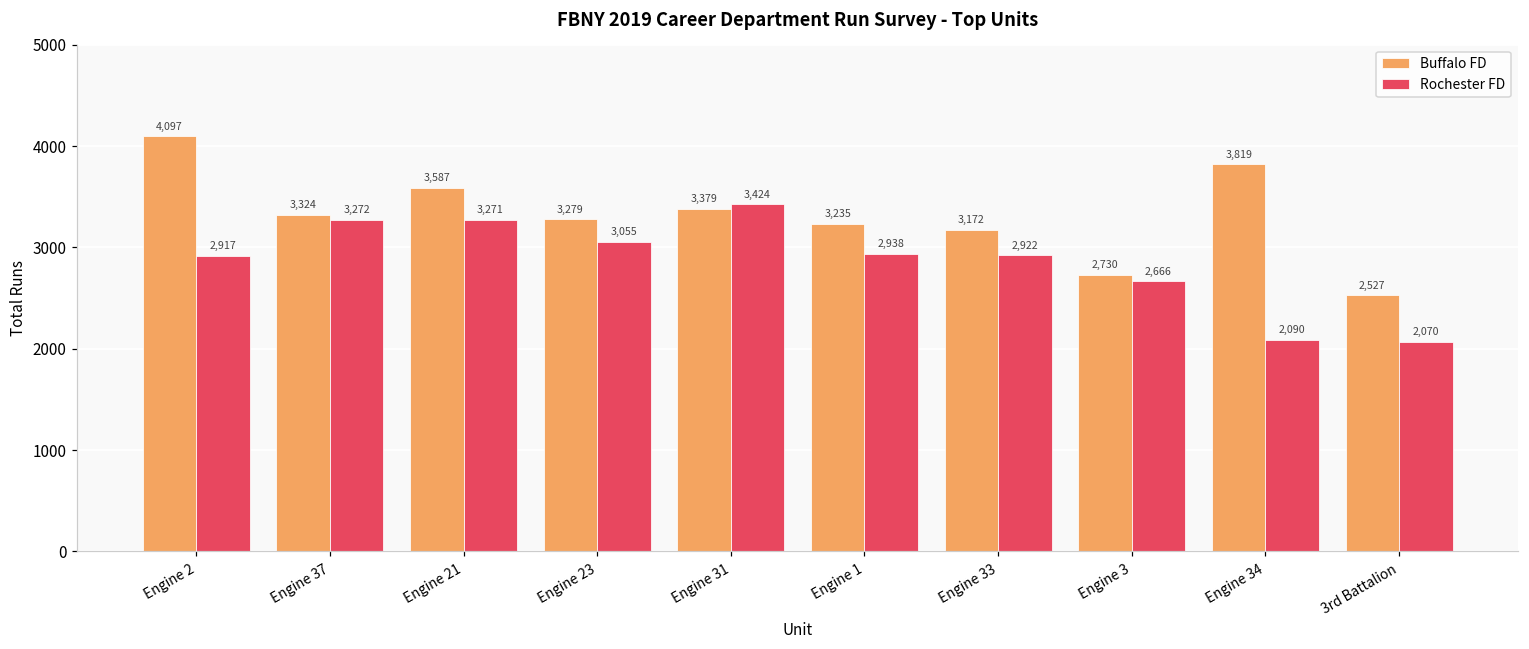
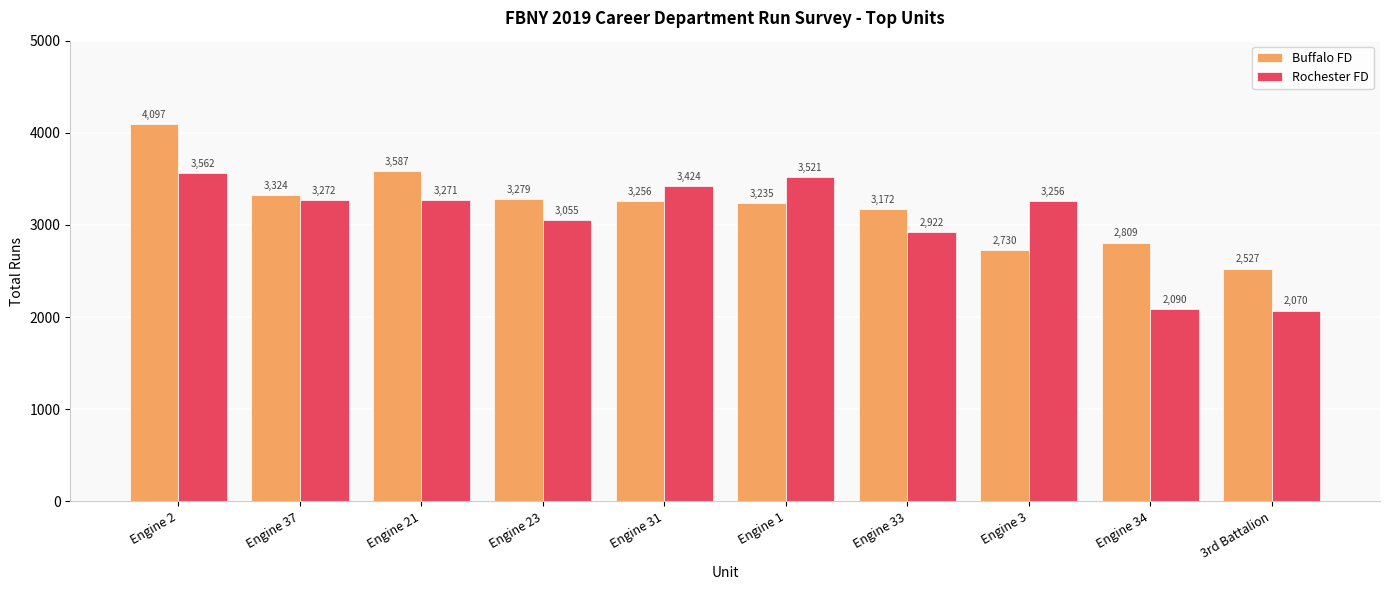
  {
    "Buffalo FD": {
      "Engine 2": "4,097",
      "Engine 37": "3,324",
      "Engine 21": "3,587",
      "Engine 23": "3,279",
-     "Engine 31": "3,379",
+     "Engine 31": "3,256",
      "Engine 1": "3,235",
      "Engine 33": "3,172",
      "Engine 3": "2,730",
-     "Engine 34": "3,819",
+     "Engine 34": "2,809",
      "3rd Battalion": "2,527"
    },
    "Rochester FD": {
-     "Engine 2": "2,917",
+     "Engine 2": "3,562",
      "Engine 37": "3,272",
      "Engine 21": "3,271",
      "Engine 23": "3,055",
      "Engine 31": "3,424",
-     "Engine 1": "2,938",
+     "Engine 1": "3,521",
      "Engine 33": "2,922",
-     "Engine 3": "2,666",
+     "Engine 3": "3,256",
      "Engine 34": "2,090",
      "3rd Battalion": "2,070"
    }
  }
